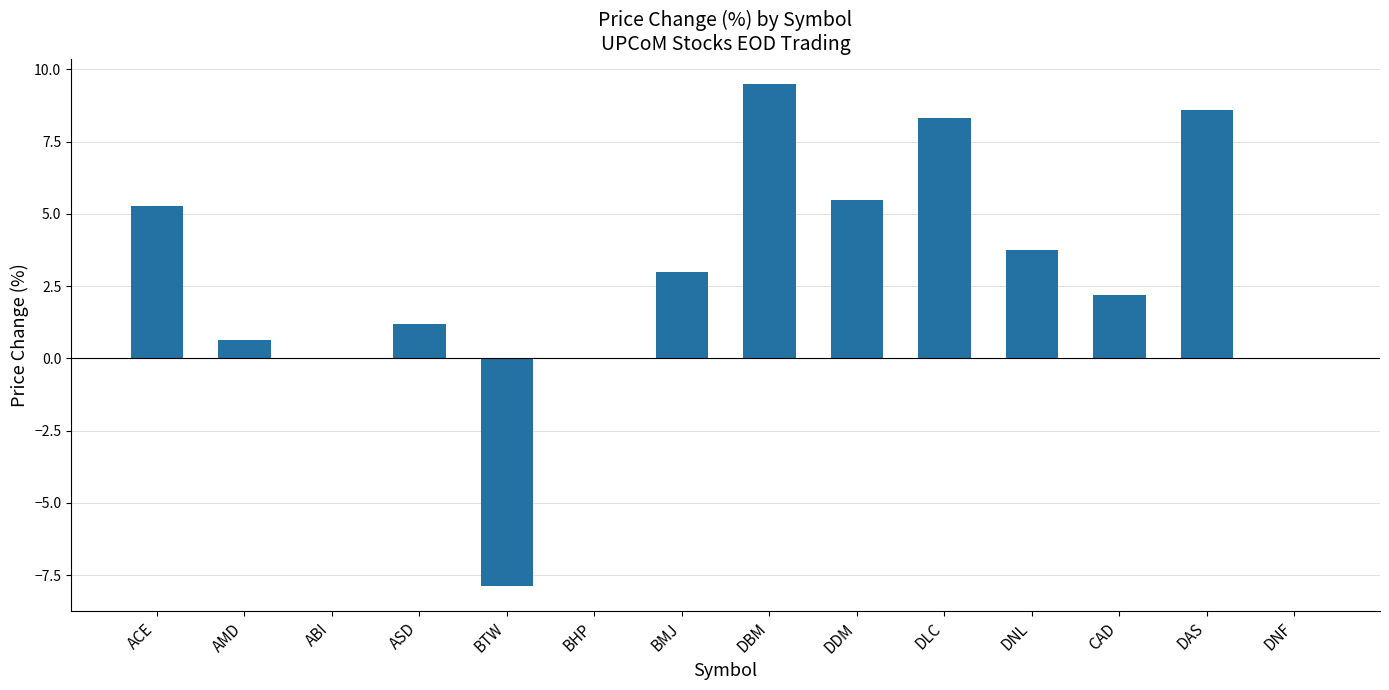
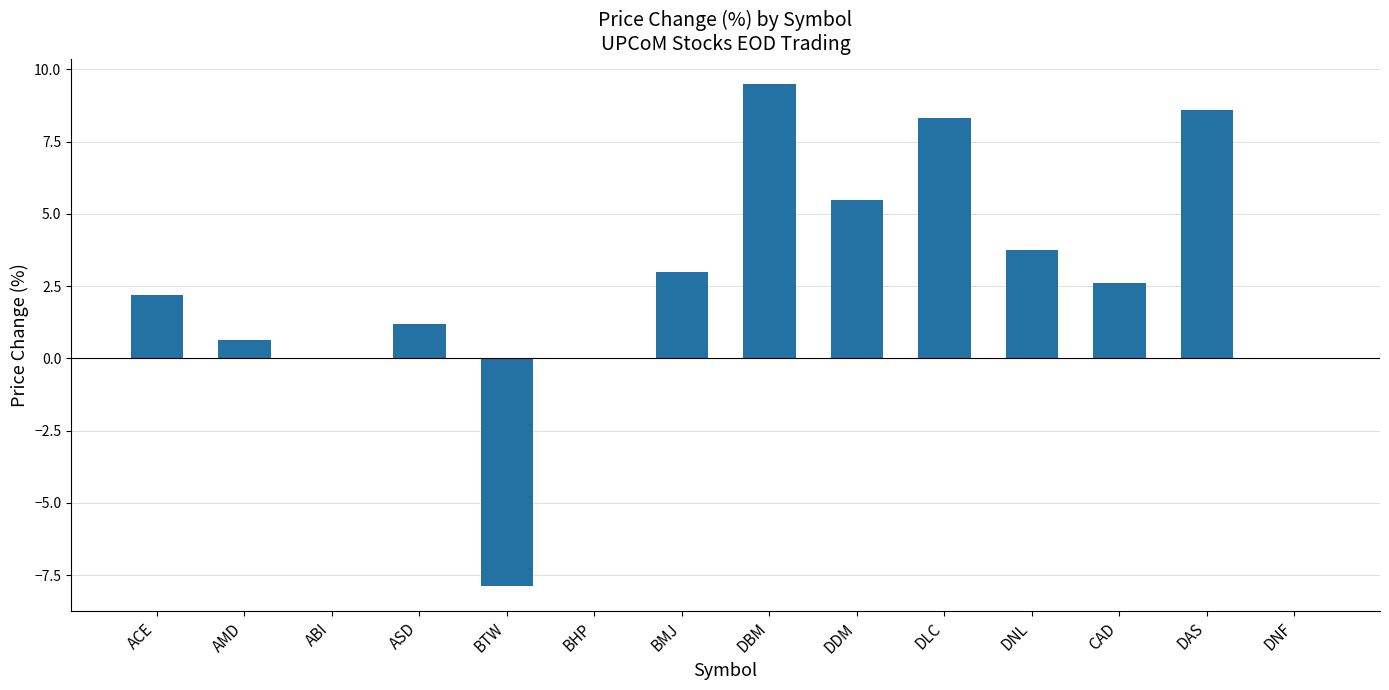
  {
-   "ACE": 5.3,
+   "ACE": 2.2,
    "AMD": 0.6,
    "ABI": 0.0,
    "ASD": 1.2,
    "BTW": -7.9,
    "BHP": 0.0,
    "BMJ": 3.0,
    "DBM": 9.5,
    "DDM": 5.5,
    "DLC": 8.3,
    "DNL": 3.7,
-   "CAD": 2.2,
+   "CAD": 2.6,
    "DAS": 8.6,
    "DNF": 0.0
  }
